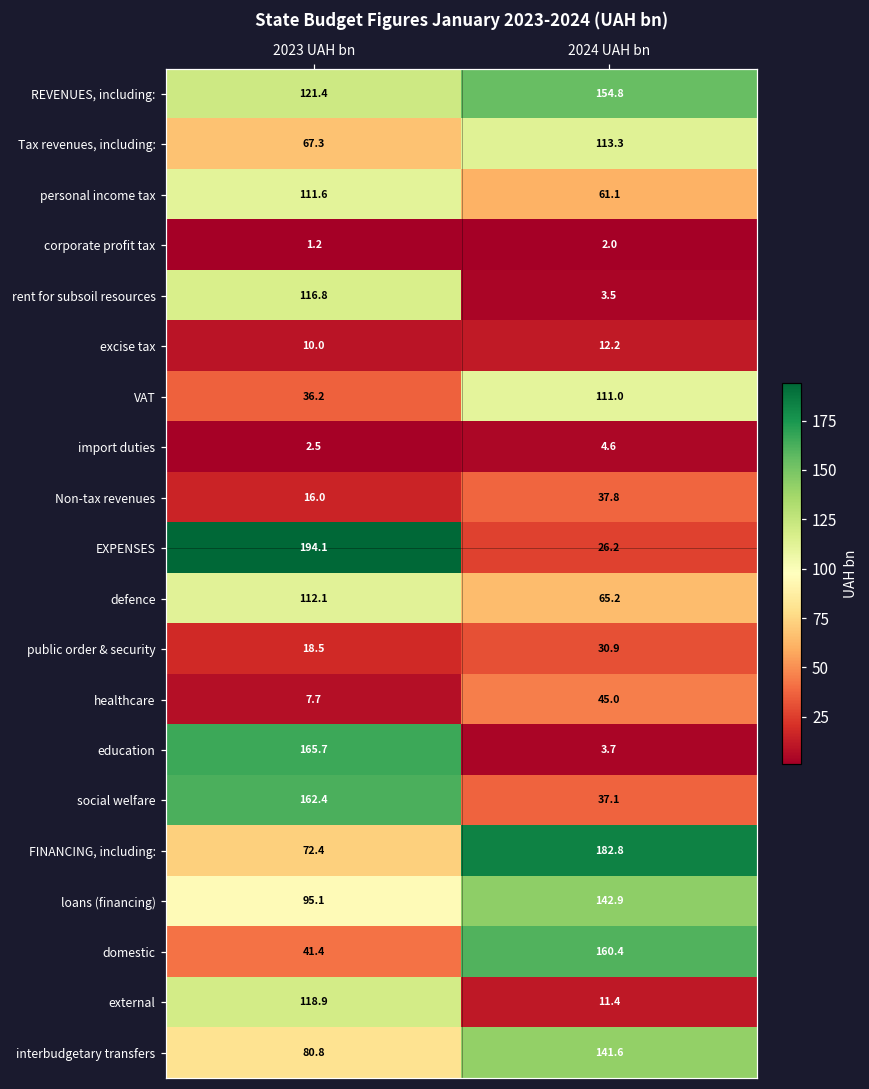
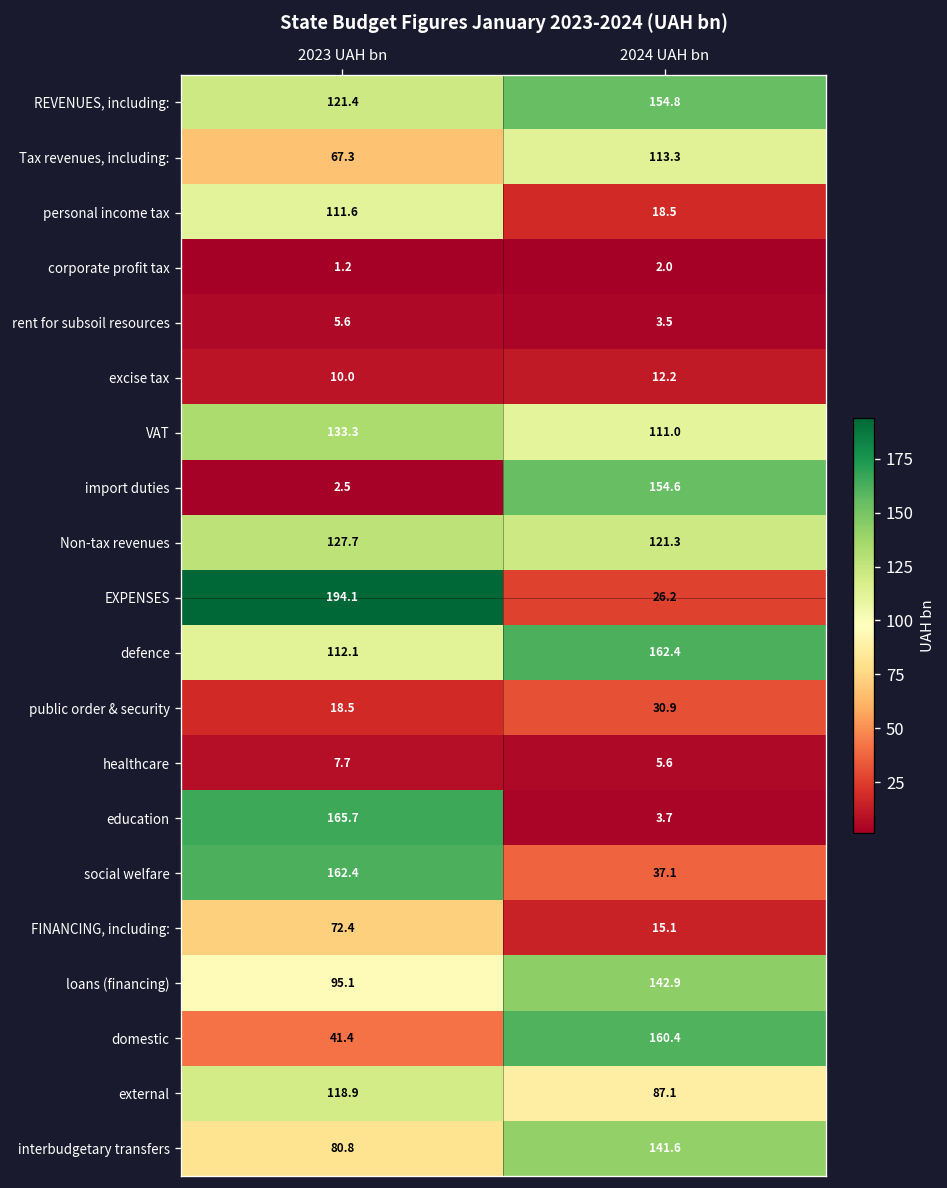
  {
    "REVENUES, including:": {
      "2023 UAH bn": 121.4,
      "2024 UAH bn": 154.8
    },
    "Tax revenues, including:": {
      "2023 UAH bn": 67.3,
      "2024 UAH bn": 113.3
    },
    "personal income tax": {
      "2023 UAH bn": 111.6,
-     "2024 UAH bn": 61.1
+     "2024 UAH bn": 18.5
    },
    "corporate profit tax": {
      "2023 UAH bn": 1.2,
      "2024 UAH bn": 2.0
    },
    "rent for subsoil resources": {
-     "2023 UAH bn": 116.8,
+     "2023 UAH bn": 5.6,
      "2024 UAH bn": 3.5
    },
    "excise tax": {
      "2023 UAH bn": 10.0,
      "2024 UAH bn": 12.2
    },
    "VAT": {
-     "2023 UAH bn": 36.2,
+     "2023 UAH bn": 133.3,
      "2024 UAH bn": 111.0
    },
    "import duties": {
      "2023 UAH bn": 2.5,
-     "2024 UAH bn": 4.6
+     "2024 UAH bn": 154.6
    },
    "Non-tax revenues": {
-     "2023 UAH bn": 16.0,
-     "2024 UAH bn": 37.8
+     "2023 UAH bn": 127.7,
+     "2024 UAH bn": 121.3
    },
    "EXPENSES": {
      "2023 UAH bn": 194.1,
      "2024 UAH bn": 26.2
    },
    "defence": {
      "2023 UAH bn": 112.1,
-     "2024 UAH bn": 65.2
+     "2024 UAH bn": 162.4
    },
    "public order & security": {
      "2023 UAH bn": 18.5,
      "2024 UAH bn": 30.9
    },
    "healthcare": {
      "2023 UAH bn": 7.7,
-     "2024 UAH bn": 45.0
+     "2024 UAH bn": 5.6
    },
    "education": {
      "2023 UAH bn": 165.7,
      "2024 UAH bn": 3.7
    },
    "social welfare": {
      "2023 UAH bn": 162.4,
      "2024 UAH bn": 37.1
    },
    "FINANCING, including:": {
      "2023 UAH bn": 72.4,
-     "2024 UAH bn": 182.8
+     "2024 UAH bn": 15.1
    },
    "loans (financing)": {
      "2023 UAH bn": 95.1,
      "2024 UAH bn": 142.9
    },
    "domestic": {
      "2023 UAH bn": 41.4,
      "2024 UAH bn": 160.4
    },
    "external": {
      "2023 UAH bn": 118.9,
-     "2024 UAH bn": 11.4
+     "2024 UAH bn": 87.1
    },
    "interbudgetary transfers": {
      "2023 UAH bn": 80.8,
      "2024 UAH bn": 141.6
    }
  }
